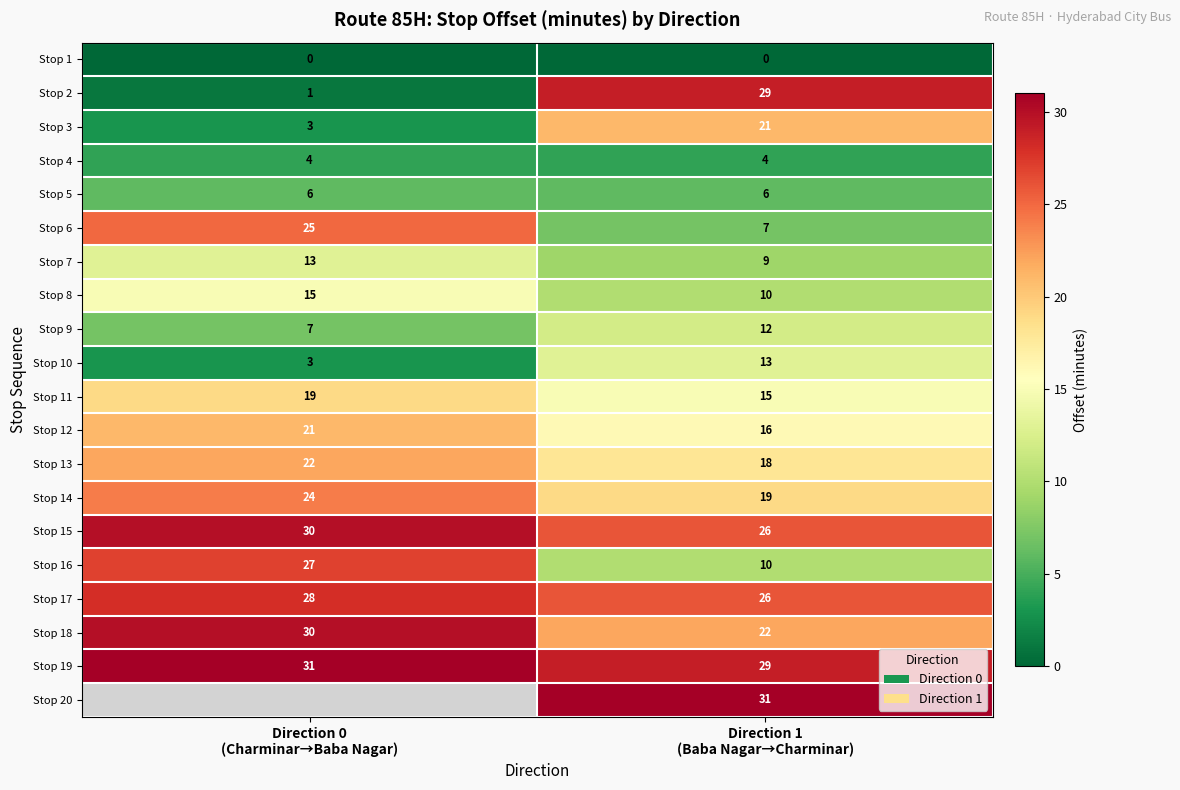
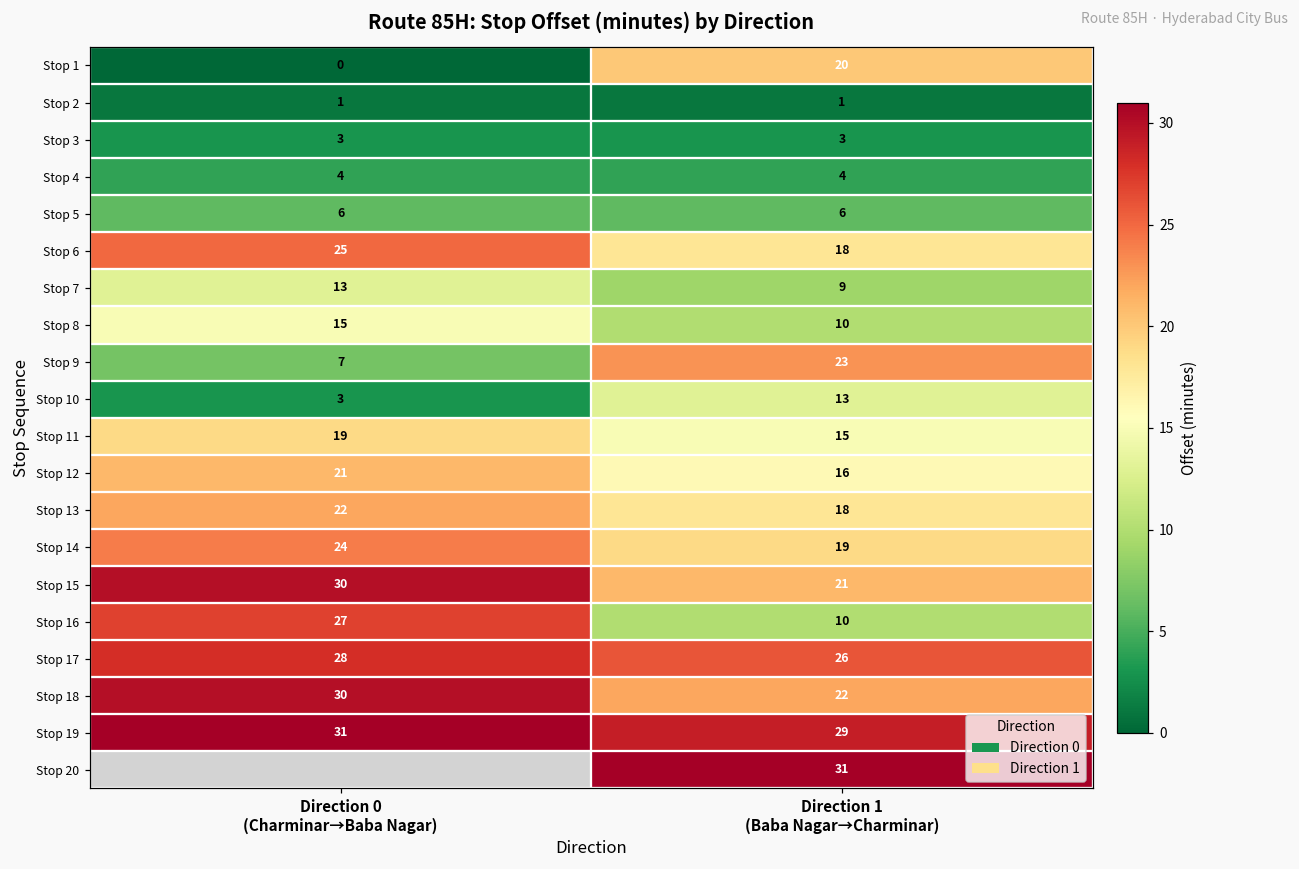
  {
    "Stop 1": {
      "Direction 0 (Charminar→Baba Nagar)": 0,
-     "Direction 1 (Baba Nagar→Charminar)": 0
+     "Direction 1 (Baba Nagar→Charminar)": 20
    },
    "Stop 2": {
      "Direction 0 (Charminar→Baba Nagar)": 1,
-     "Direction 1 (Baba Nagar→Charminar)": 29
+     "Direction 1 (Baba Nagar→Charminar)": 1
    },
    "Stop 3": {
      "Direction 0 (Charminar→Baba Nagar)": 3,
-     "Direction 1 (Baba Nagar→Charminar)": 21
+     "Direction 1 (Baba Nagar→Charminar)": 3
    },
    "Stop 4": {
      "Direction 0 (Charminar→Baba Nagar)": 4,
      "Direction 1 (Baba Nagar→Charminar)": 4
    },
    "Stop 5": {
      "Direction 0 (Charminar→Baba Nagar)": 6,
      "Direction 1 (Baba Nagar→Charminar)": 6
    },
    "Stop 6": {
      "Direction 0 (Charminar→Baba Nagar)": 25,
-     "Direction 1 (Baba Nagar→Charminar)": 7
+     "Direction 1 (Baba Nagar→Charminar)": 18
    },
    "Stop 7": {
      "Direction 0 (Charminar→Baba Nagar)": 13,
      "Direction 1 (Baba Nagar→Charminar)": 9
    },
    "Stop 8": {
      "Direction 0 (Charminar→Baba Nagar)": 15,
      "Direction 1 (Baba Nagar→Charminar)": 10
    },
    "Stop 9": {
      "Direction 0 (Charminar→Baba Nagar)": 7,
-     "Direction 1 (Baba Nagar→Charminar)": 12
+     "Direction 1 (Baba Nagar→Charminar)": 23
    },
    "Stop 10": {
      "Direction 0 (Charminar→Baba Nagar)": 3,
      "Direction 1 (Baba Nagar→Charminar)": 13
    },
    "Stop 11": {
      "Direction 0 (Charminar→Baba Nagar)": 19,
      "Direction 1 (Baba Nagar→Charminar)": 15
    },
    "Stop 12": {
      "Direction 0 (Charminar→Baba Nagar)": 21,
      "Direction 1 (Baba Nagar→Charminar)": 16
    },
    "Stop 13": {
      "Direction 0 (Charminar→Baba Nagar)": 22,
      "Direction 1 (Baba Nagar→Charminar)": 18
    },
    "Stop 14": {
      "Direction 0 (Charminar→Baba Nagar)": 24,
      "Direction 1 (Baba Nagar→Charminar)": 19
    },
    "Stop 15": {
      "Direction 0 (Charminar→Baba Nagar)": 30,
-     "Direction 1 (Baba Nagar→Charminar)": 26
+     "Direction 1 (Baba Nagar→Charminar)": 21
    },
    "Stop 16": {
      "Direction 0 (Charminar→Baba Nagar)": 27,
      "Direction 1 (Baba Nagar→Charminar)": 10
    },
    "Stop 17": {
      "Direction 0 (Charminar→Baba Nagar)": 28,
      "Direction 1 (Baba Nagar→Charminar)": 26
    },
    "Stop 18": {
      "Direction 0 (Charminar→Baba Nagar)": 30,
      "Direction 1 (Baba Nagar→Charminar)": 22
    },
    "Stop 19": {
      "Direction 0 (Charminar→Baba Nagar)": 31,
      "Direction 1 (Baba Nagar→Charminar)": 29
    },
    "Stop 20": {
      "Direction 1 (Baba Nagar→Charminar)": 31
    }
  }
